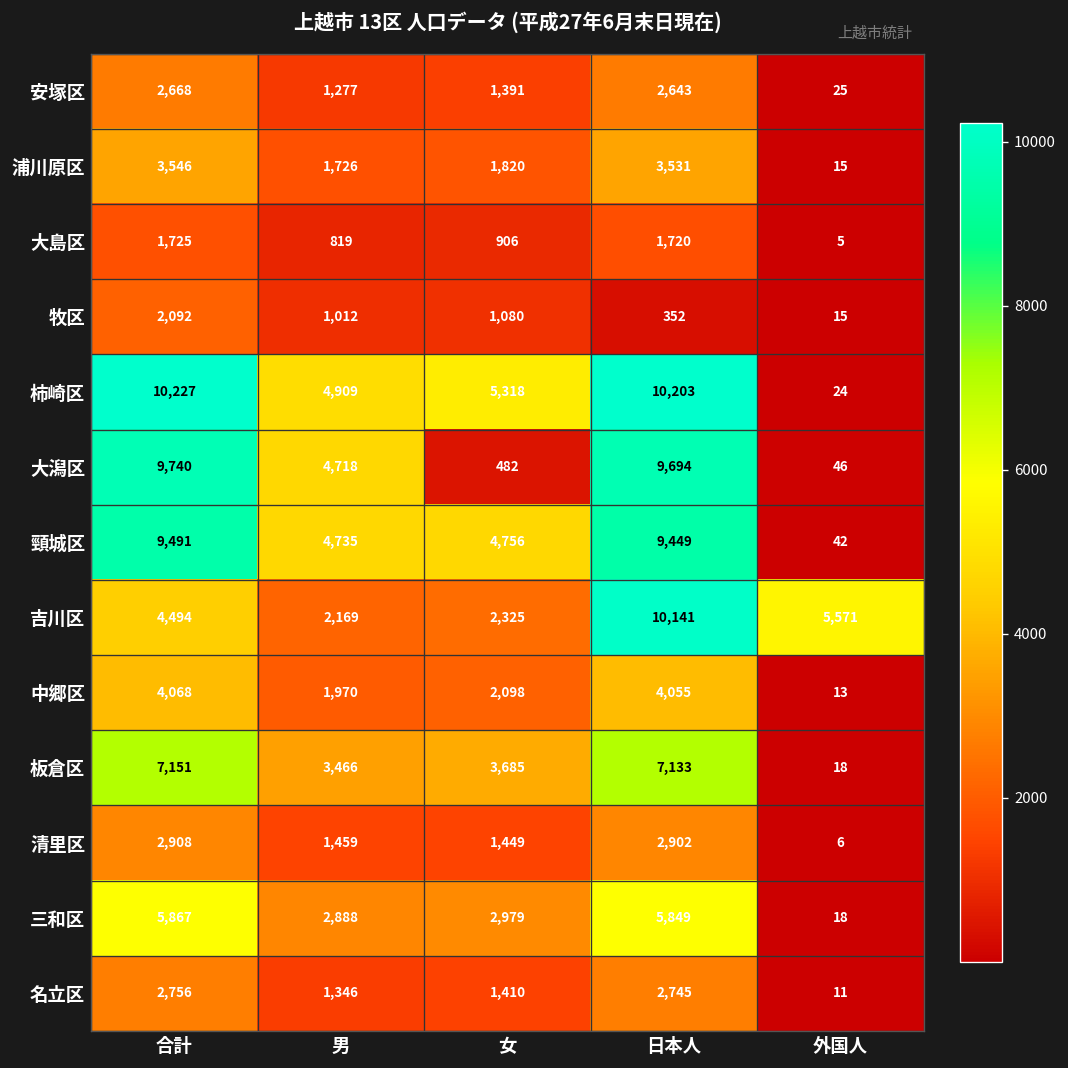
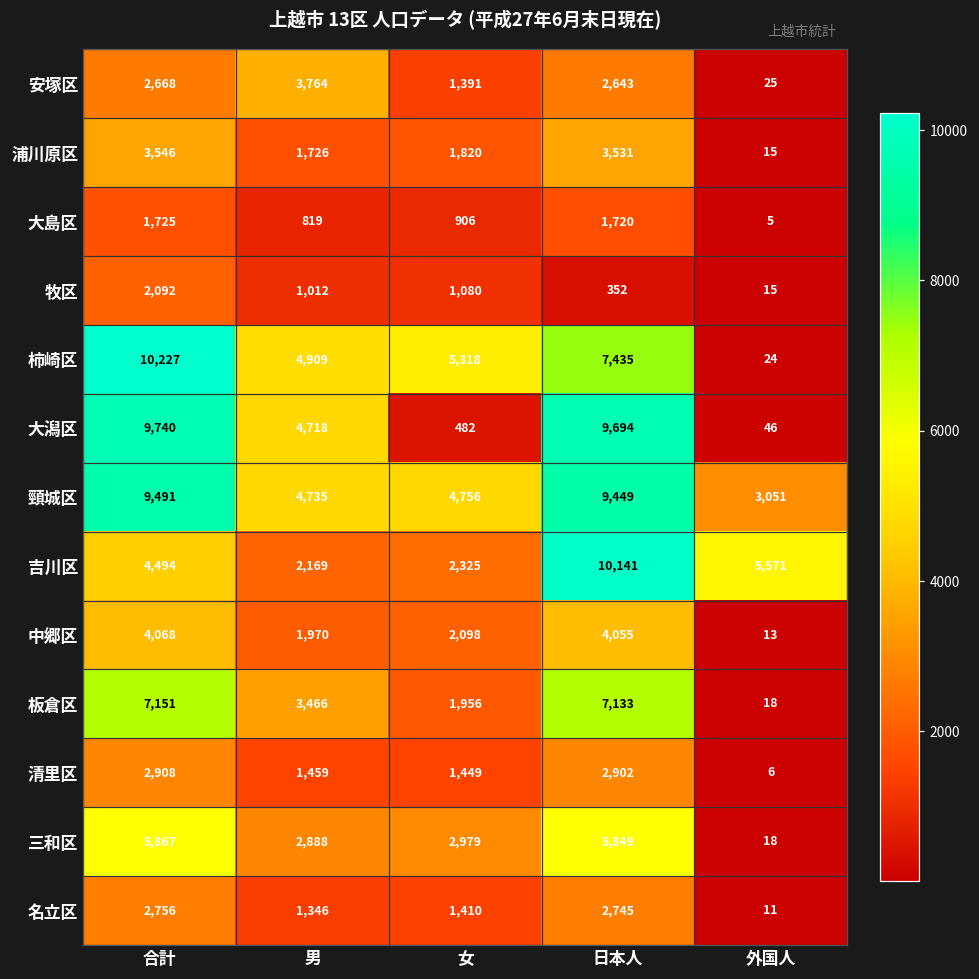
  {
    "安塚区": {
      "合計": "2,668",
-     "男": "1,277",
+     "男": "3,764",
      "女": "1,391",
      "日本人": "2,643",
      "外国人": "25"
    },
    "浦川原区": {
      "合計": "3,546",
      "男": "1,726",
      "女": "1,820",
      "日本人": "3,531",
      "外国人": "15"
    },
    "大島区": {
      "合計": "1,725",
      "男": "819",
      "女": "906",
      "日本人": "1,720",
      "外国人": "5"
    },
    "牧区": {
      "合計": "2,092",
      "男": "1,012",
      "女": "1,080",
      "日本人": "352",
      "外国人": "15"
    },
    "柿崎区": {
      "合計": "10,227",
      "男": "4,909",
      "女": "5,318",
-     "日本人": "10,203",
+     "日本人": "7,435",
      "外国人": "24"
    },
    "大潟区": {
      "合計": "9,740",
      "男": "4,718",
      "女": "482",
      "日本人": "9,694",
      "外国人": "46"
    },
    "頸城区": {
      "合計": "9,491",
      "男": "4,735",
      "女": "4,756",
      "日本人": "9,449",
-     "外国人": "42"
+     "外国人": "3,051"
    },
    "吉川区": {
      "合計": "4,494",
      "男": "2,169",
      "女": "2,325",
      "日本人": "10,141",
      "外国人": "5,571"
    },
    "中郷区": {
      "合計": "4,068",
      "男": "1,970",
      "女": "2,098",
      "日本人": "4,055",
      "外国人": "13"
    },
    "板倉区": {
      "合計": "7,151",
      "男": "3,466",
-     "女": "3,685",
+     "女": "1,956",
      "日本人": "7,133",
      "外国人": "18"
    },
    "清里区": {
      "合計": "2,908",
      "男": "1,459",
      "女": "1,449",
      "日本人": "2,902",
      "外国人": "6"
    },
    "三和区": {
      "合計": "5,867",
      "男": "2,888",
      "女": "2,979",
      "日本人": "5,849",
      "外国人": "18"
    },
    "名立区": {
      "合計": "2,756",
      "男": "1,346",
      "女": "1,410",
      "日本人": "2,745",
      "外国人": "11"
    }
  }
